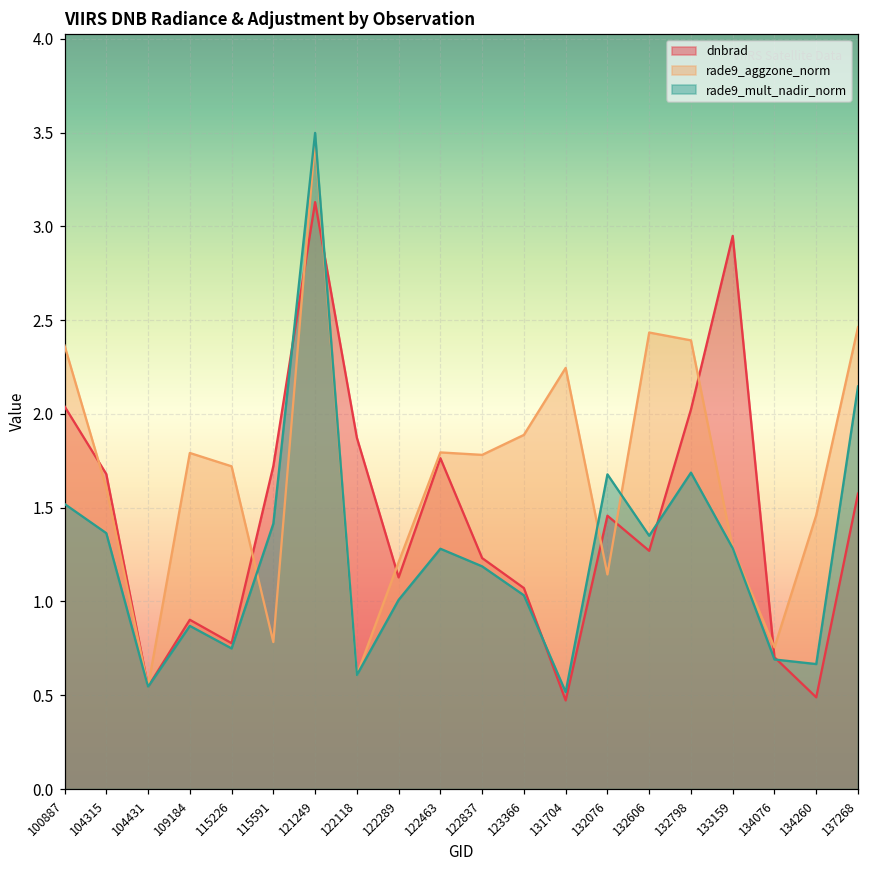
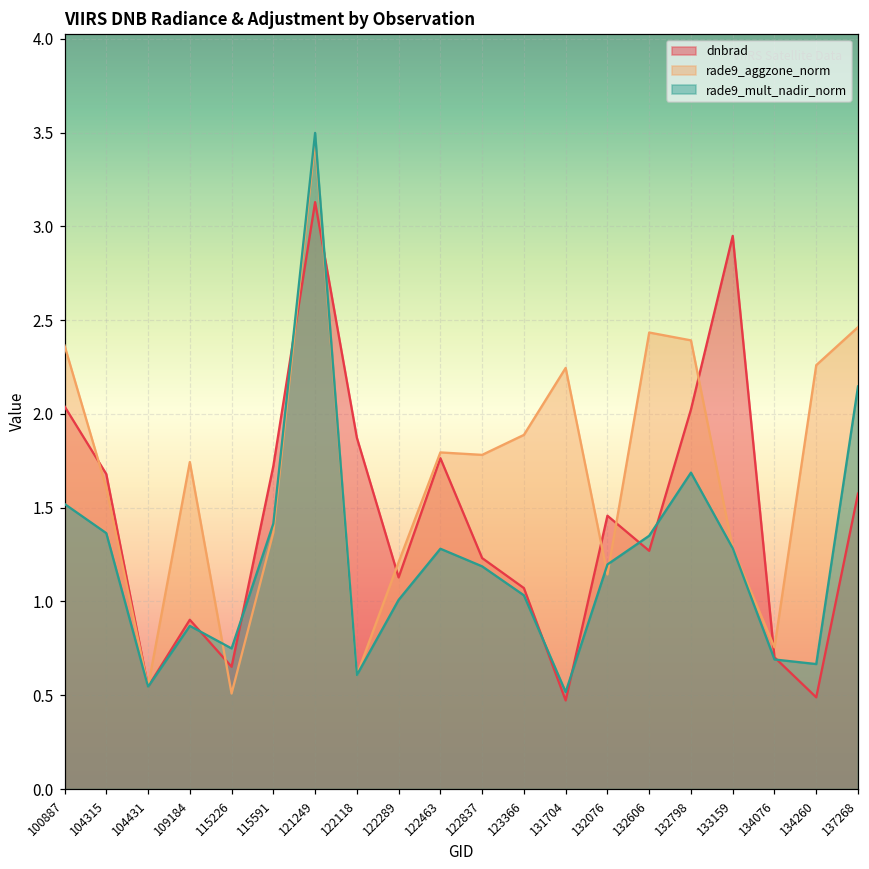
  {
    "dnbrad": {
      "100887": 2.04,
      "104315": 1.68,
      "109184": 0.90,
-     "115226": 0.78,
+     "115226": 0.65,
      "115591": 1.72,
      "121249": 3.13,
      "122118": 1.87,
      "122289": 1.13,
      "122463": 1.76,
      "122837": 1.23,
      "123366": 1.07,
      "131704": 0.47,
      "132076": 1.46,
      "132606": 1.27,
      "132798": 2.02,
      "133159": 2.95,
      "134260": 0.49,
      "137268": 1.57
    },
    "rade9_aggzone_norm": {
      "100887": 2.36,
      "104315": 1.61,
-     "109184": 1.79,
-     "115226": 1.72,
-     "115591": 0.78,
+     "109184": 1.74,
+     "115226": 0.51,
+     "115591": 1.37,
      "121249": 3.46,
      "122289": 1.21,
      "122463": 1.79,
      "122837": 1.78,
      "123366": 1.89,
      "131704": 2.25,
      "132076": 1.14,
      "132606": 2.43,
      "132798": 2.39,
      "134076": 0.76,
-     "134260": 1.46,
+     "134260": 2.26,
      "137268": 2.46
    },
    "rade9_mult_nadir_norm": {
      "100887": 1.52,
      "104315": 1.36,
      "109184": 0.87,
      "115226": 0.75,
      "115591": 1.41,
      "121249": 3.50,
      "122289": 1.01,
      "122463": 1.28,
      "122837": 1.19,
      "123366": 1.03,
      "131704": 0.52,
-     "132076": 1.68,
+     "132076": 1.20,
      "132606": 1.35,
      "132798": 1.69,
      "134260": 0.67,
      "137268": 2.15
    }
  }
